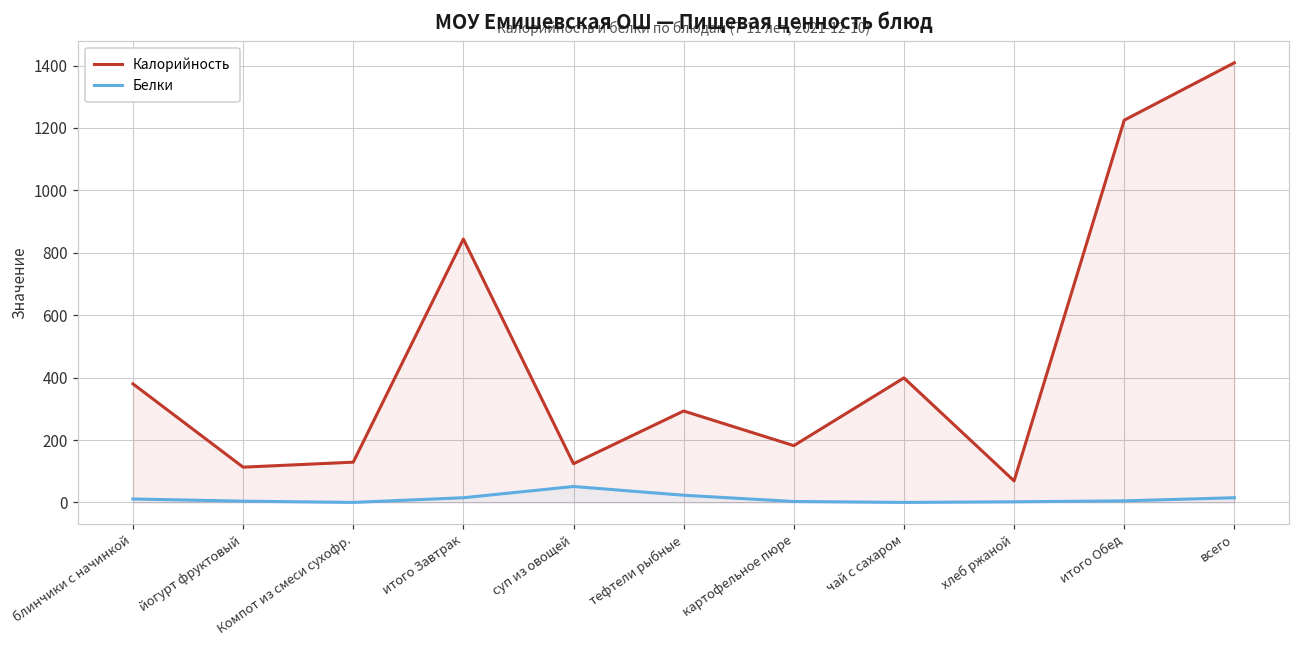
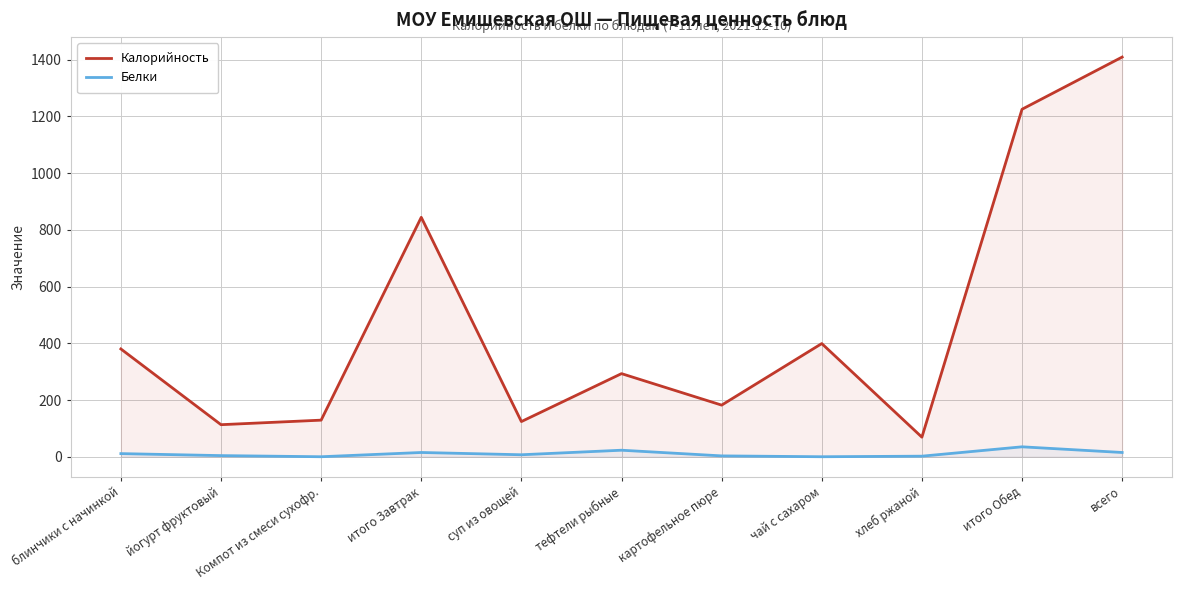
  {
    "Калорийность": {
      "блинчики с начинкой": 380,
      "йогурт фруктовый": 110,
      "Компот из смеси сухофр.": 130,
      "итого Завтрак": 840,
      "суп из овощей": 120,
      "тефтели рыбные": 290,
      "картофельное пюре": 180,
      "чай с сахаром": 400,
      "хлеб ржаной": 70,
      "итого Обед": 1230,
      "всего": 1410
    },
    "Белки": {
      "блинчики с начинкой": 10,
      "йогурт фруктовый": 0,
      "Компот из смеси сухофр.": 0,
      "итого Завтрак": 20,
-     "суп из овощей": 50,
+     "суп из овощей": 10,
      "тефтели рыбные": 20,
      "картофельное пюре": 0,
      "чай с сахаром": 0,
      "хлеб ржаной": 0,
-     "итого Обед": 10,
+     "итого Обед": 40,
      "всего": 20
    }
  }
